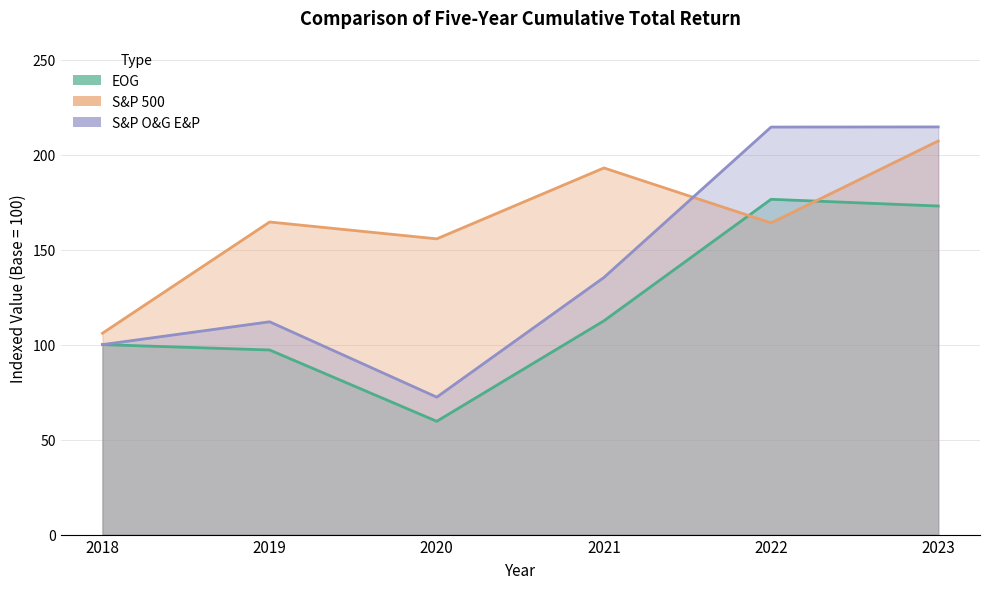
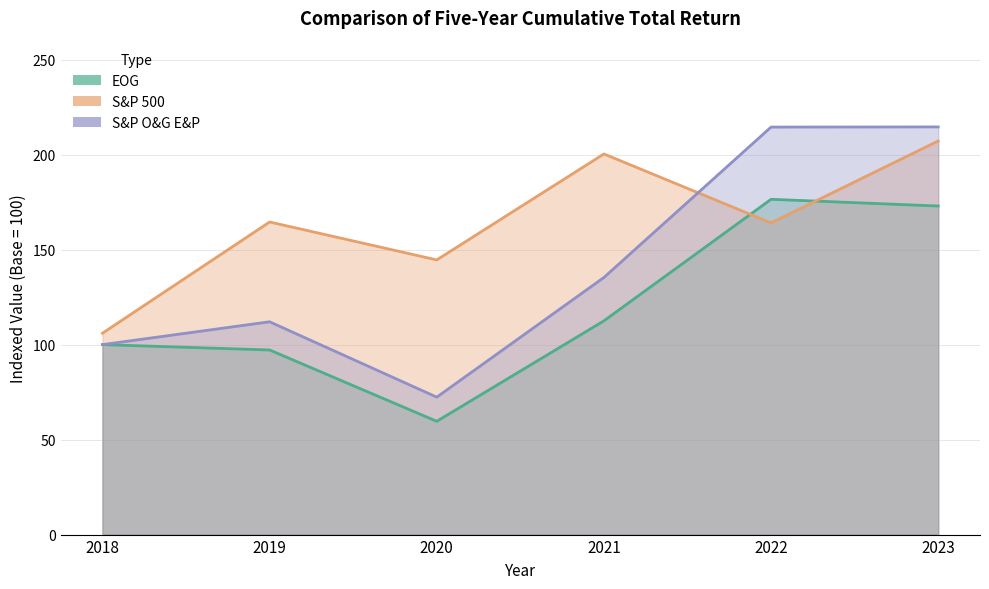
  {
    "S&P 500": {
      "2018": 106,
      "2019": 165,
-     "2020": 156,
-     "2021": 193,
+     "2020": 145,
+     "2021": 200,
      "2022": 164,
      "2023": 207
    }
  }
